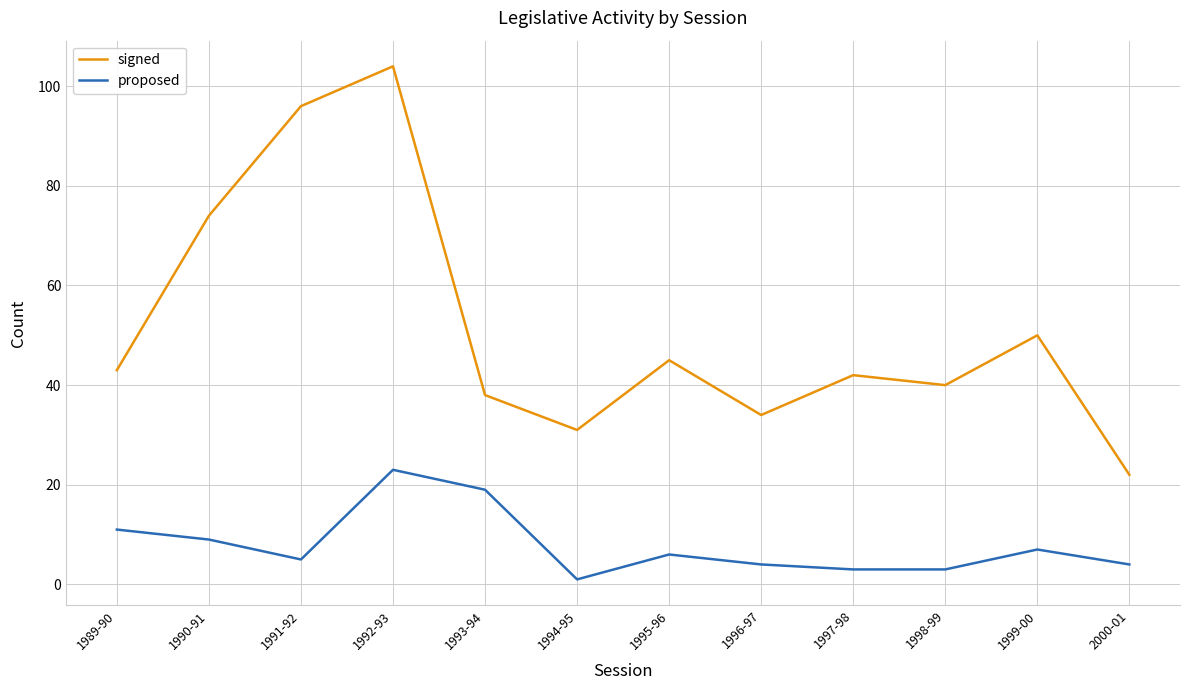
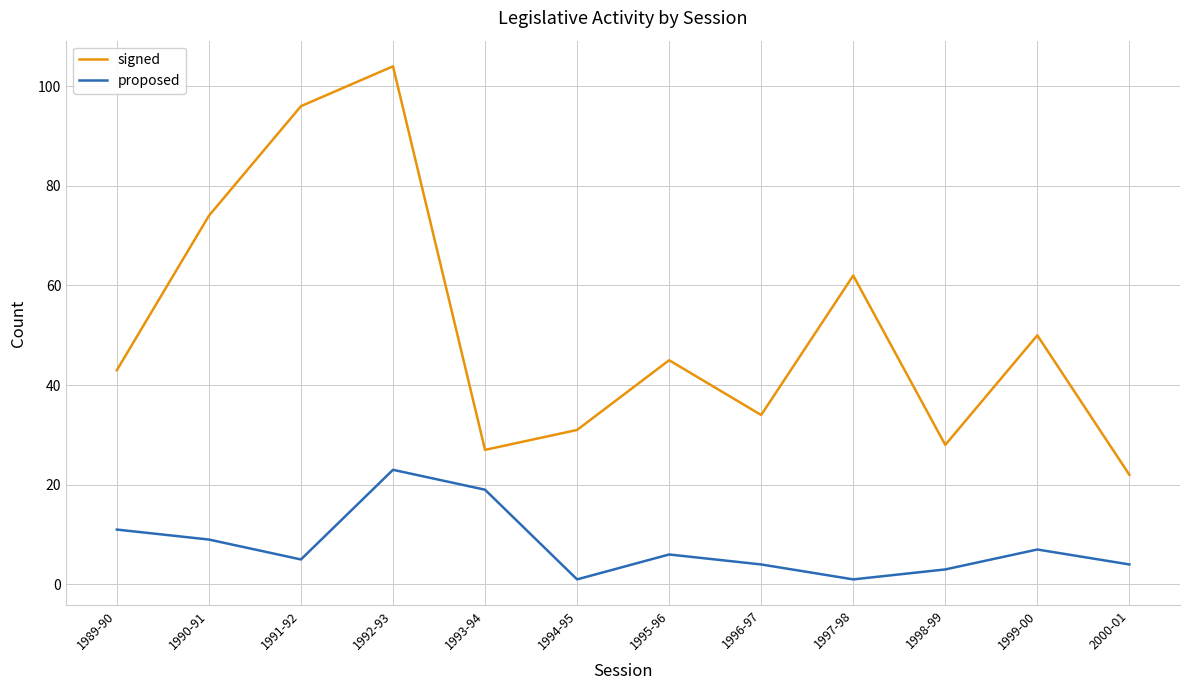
  {
    "signed": {
      "1989-90": 43,
      "1990-91": 74,
      "1991-92": 96,
      "1992-93": 104,
-     "1993-94": 38,
+     "1993-94": 27,
      "1994-95": 31,
      "1995-96": 45,
      "1996-97": 34,
-     "1997-98": 42,
-     "1998-99": 40,
+     "1997-98": 62,
+     "1998-99": 28,
      "1999-00": 50,
      "2000-01": 22
    },
    "proposed": {
      "1989-90": 11,
      "1990-91": 9,
      "1991-92": 5,
      "1992-93": 23,
      "1993-94": 19,
      "1994-95": 1,
      "1995-96": 6,
      "1996-97": 4,
-     "1997-98": 3,
+     "1997-98": 1,
      "1998-99": 3,
      "1999-00": 7,
      "2000-01": 4
    }
  }
